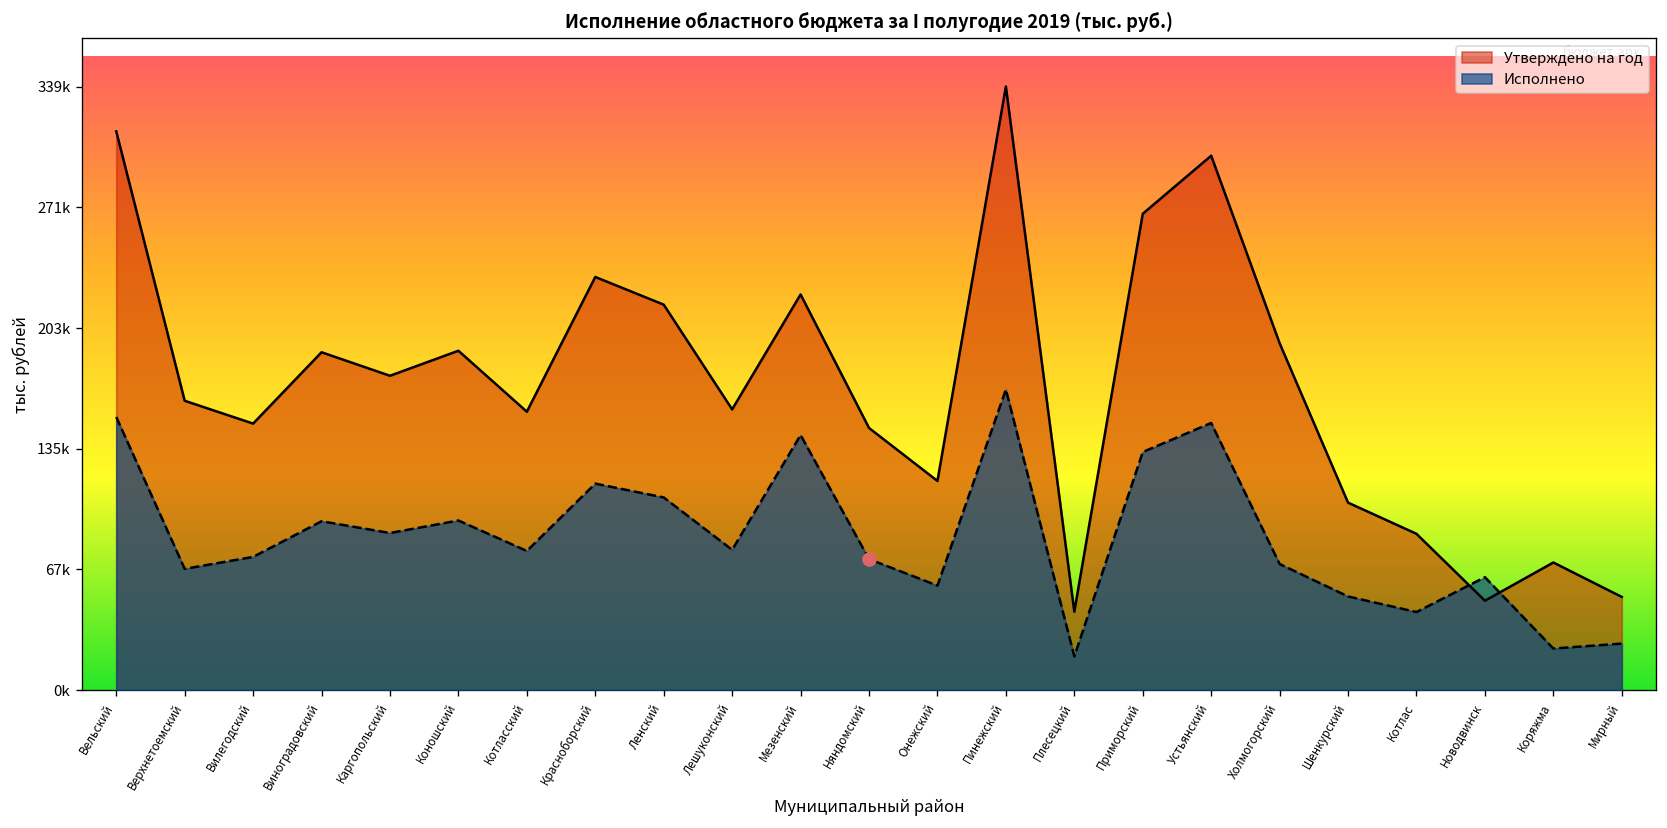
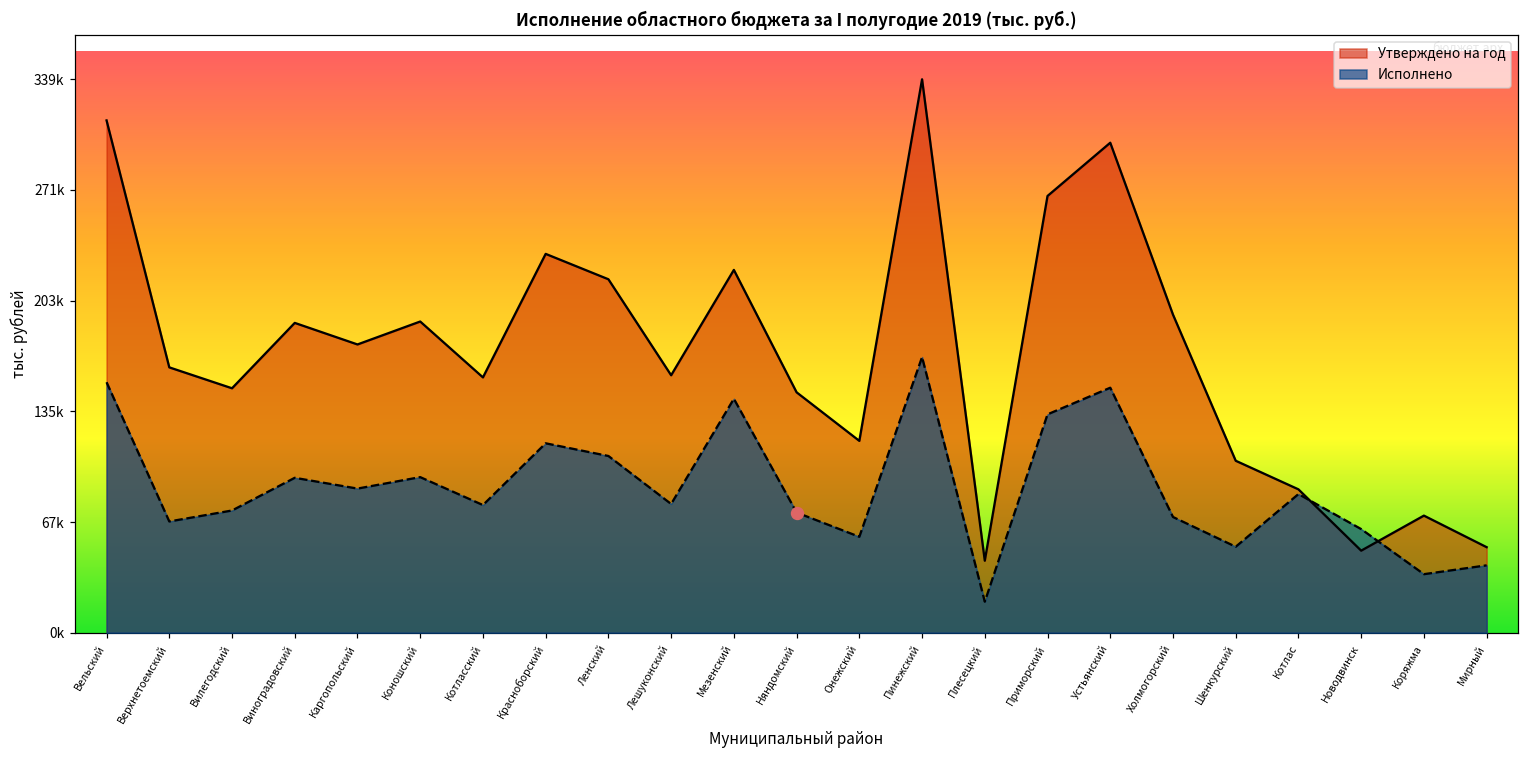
  {
    "Исполнено": {
      "Вельский": 154000,
      "Верхнетоемский": 68000,
      "Вилегодский": 75000,
      "Виноградовский": 95000,
      "Каргопольский": 88000,
      "Коношский": 95000,
      "Котласский": 78000,
      "Красноборский": 116000,
      "Ленский": 108000,
      "Лешуконский": 79000,
      "Мезенский": 143000,
      "Онежский": 59000,
      "Пинежский": 169000,
      "Плесецкий": 19000,
      "Приморский": 134000,
      "Устьянский": 150000,
      "Холмогорский": 71000,
      "Шенкурский": 53000,
-     "Котлас": 44000,
+     "Котлас": 85000,
      "Новодвинск": 64000,
-     "Коряжма": 23000,
-     "Мирный": 26000
+     "Коряжма": 36000,
+     "Мирный": 41000
    }
  }
